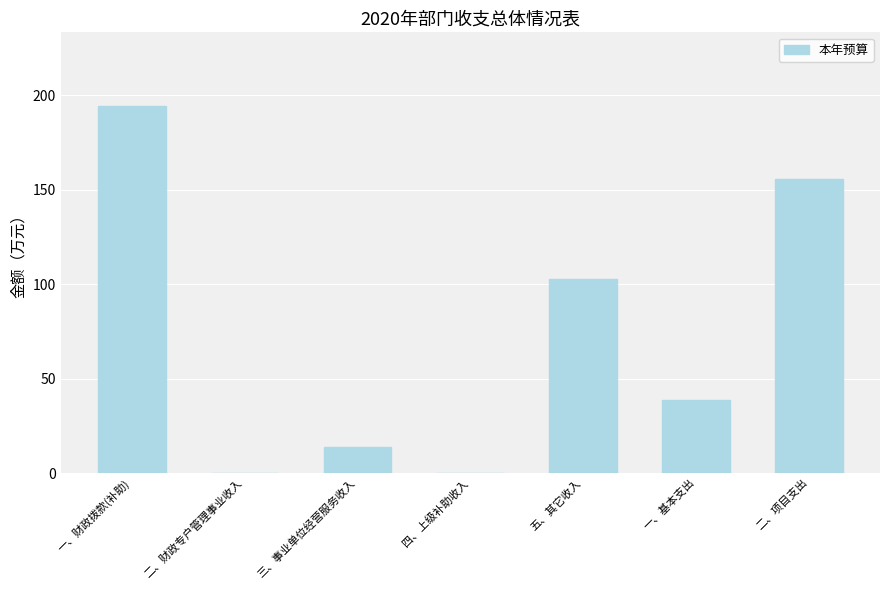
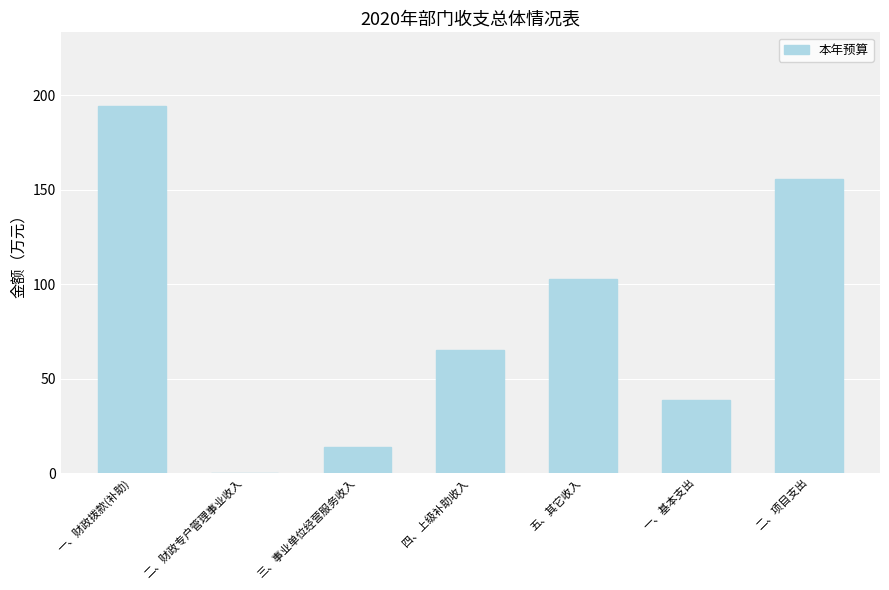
  {
    "一、财政拨款(补助)": 195,
    "二、财政专户管理事业收入": 0,
    "三、事业单位经营服务收入": 14,
-   "四、上级补助收入": 0,
+   "四、上级补助收入": 65,
    "五、其它收入": 103,
    "一、基本支出": 39,
    "二、项目支出": 156
  }
